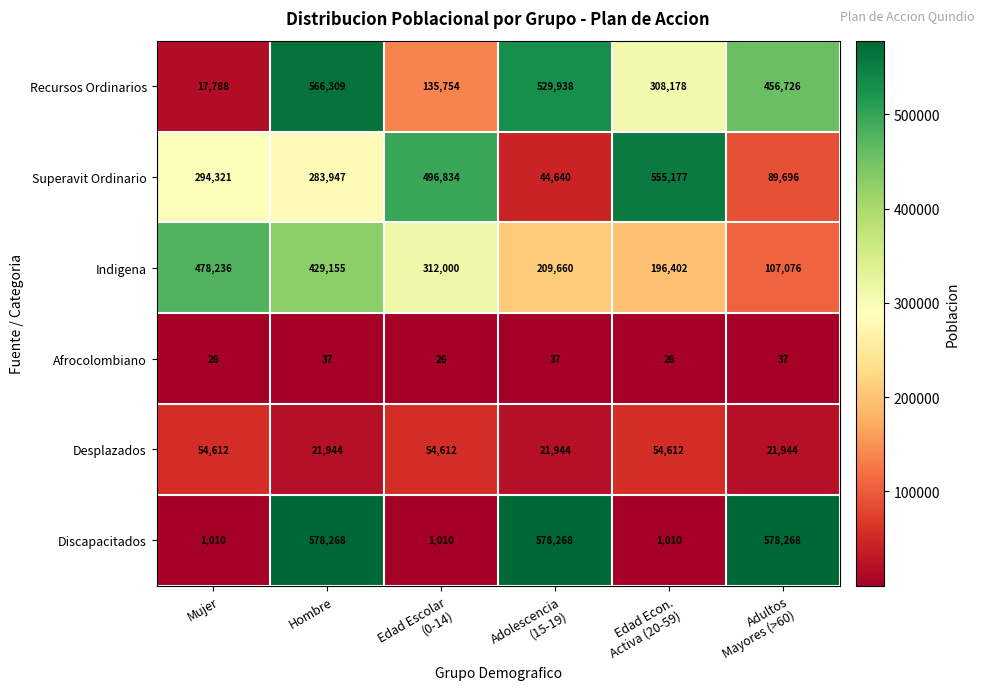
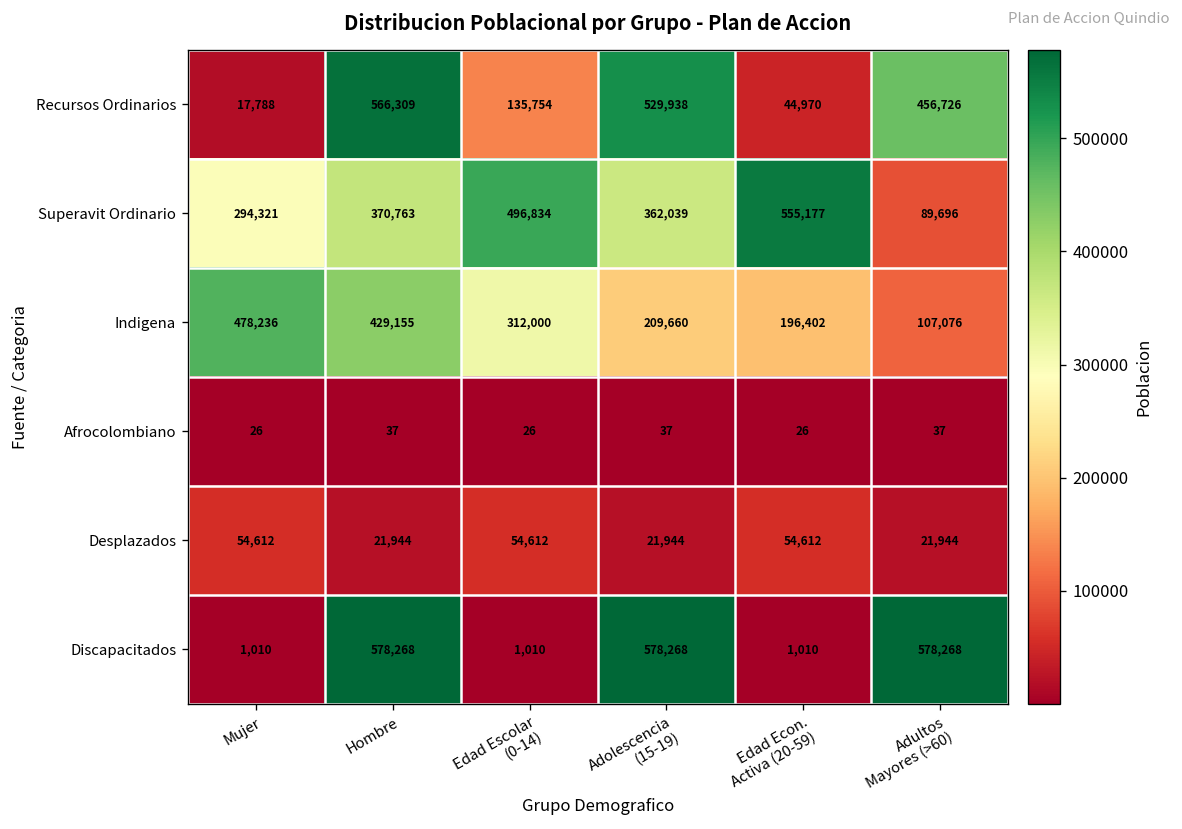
  {
    "Recursos Ordinarios": {
      "Mujer": "17,788",
      "Hombre": "566,309",
      "Edad Escolar (0-14)": "135,754",
      "Adolescencia (15-19)": "529,938",
-     "Edad Econ. Activa (20-59)": "308,178",
+     "Edad Econ. Activa (20-59)": "44,970",
      "Adultos Mayores (>60)": "456,726"
    },
    "Superavit Ordinario": {
      "Mujer": "294,321",
-     "Hombre": "283,947",
+     "Hombre": "370,763",
      "Edad Escolar (0-14)": "496,834",
-     "Adolescencia (15-19)": "44,640",
+     "Adolescencia (15-19)": "362,039",
      "Edad Econ. Activa (20-59)": "555,177",
      "Adultos Mayores (>60)": "89,696"
    },
    "Indigena": {
      "Mujer": "478,236",
      "Hombre": "429,155",
      "Edad Escolar (0-14)": "312,000",
      "Adolescencia (15-19)": "209,660",
      "Edad Econ. Activa (20-59)": "196,402",
      "Adultos Mayores (>60)": "107,076"
    },
    "Afrocolombiano": {
      "Mujer": "26",
      "Hombre": "37",
      "Edad Escolar (0-14)": "26",
      "Adolescencia (15-19)": "37",
      "Edad Econ. Activa (20-59)": "26",
      "Adultos Mayores (>60)": "37"
    },
    "Desplazados": {
      "Mujer": "54,612",
      "Hombre": "21,944",
      "Edad Escolar (0-14)": "54,612",
      "Adolescencia (15-19)": "21,944",
      "Edad Econ. Activa (20-59)": "54,612",
      "Adultos Mayores (>60)": "21,944"
    },
    "Discapacitados": {
      "Mujer": "1,010",
      "Hombre": "578,268",
      "Edad Escolar (0-14)": "1,010",
      "Adolescencia (15-19)": "578,268",
      "Edad Econ. Activa (20-59)": "1,010",
      "Adultos Mayores (>60)": "578,268"
    }
  }
